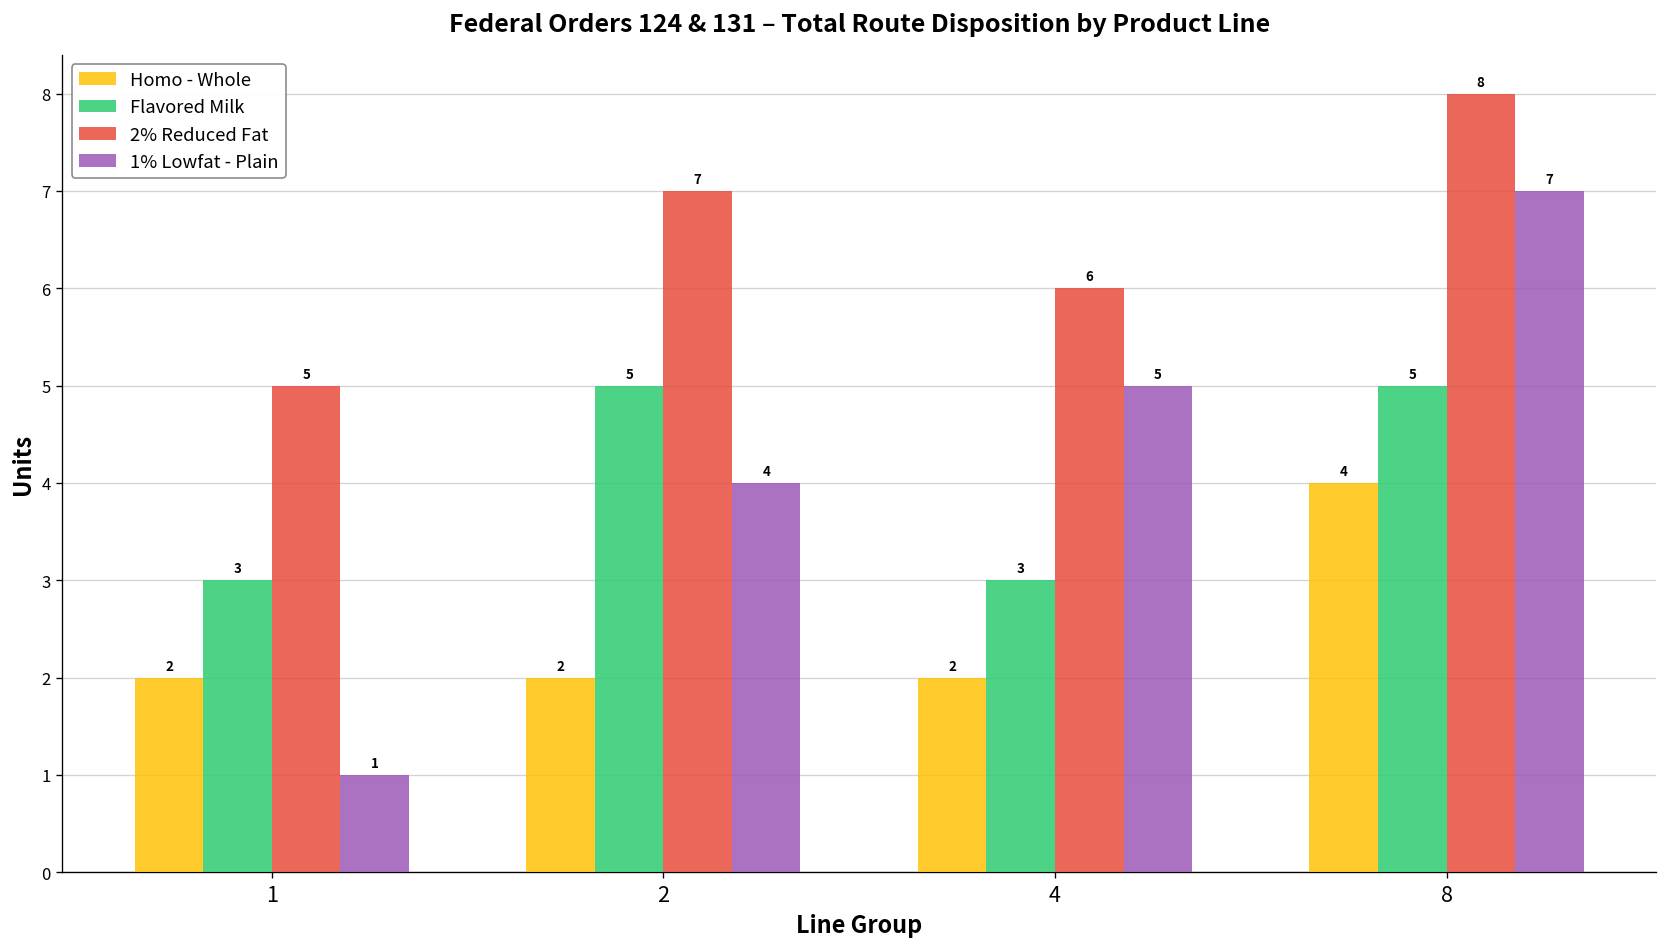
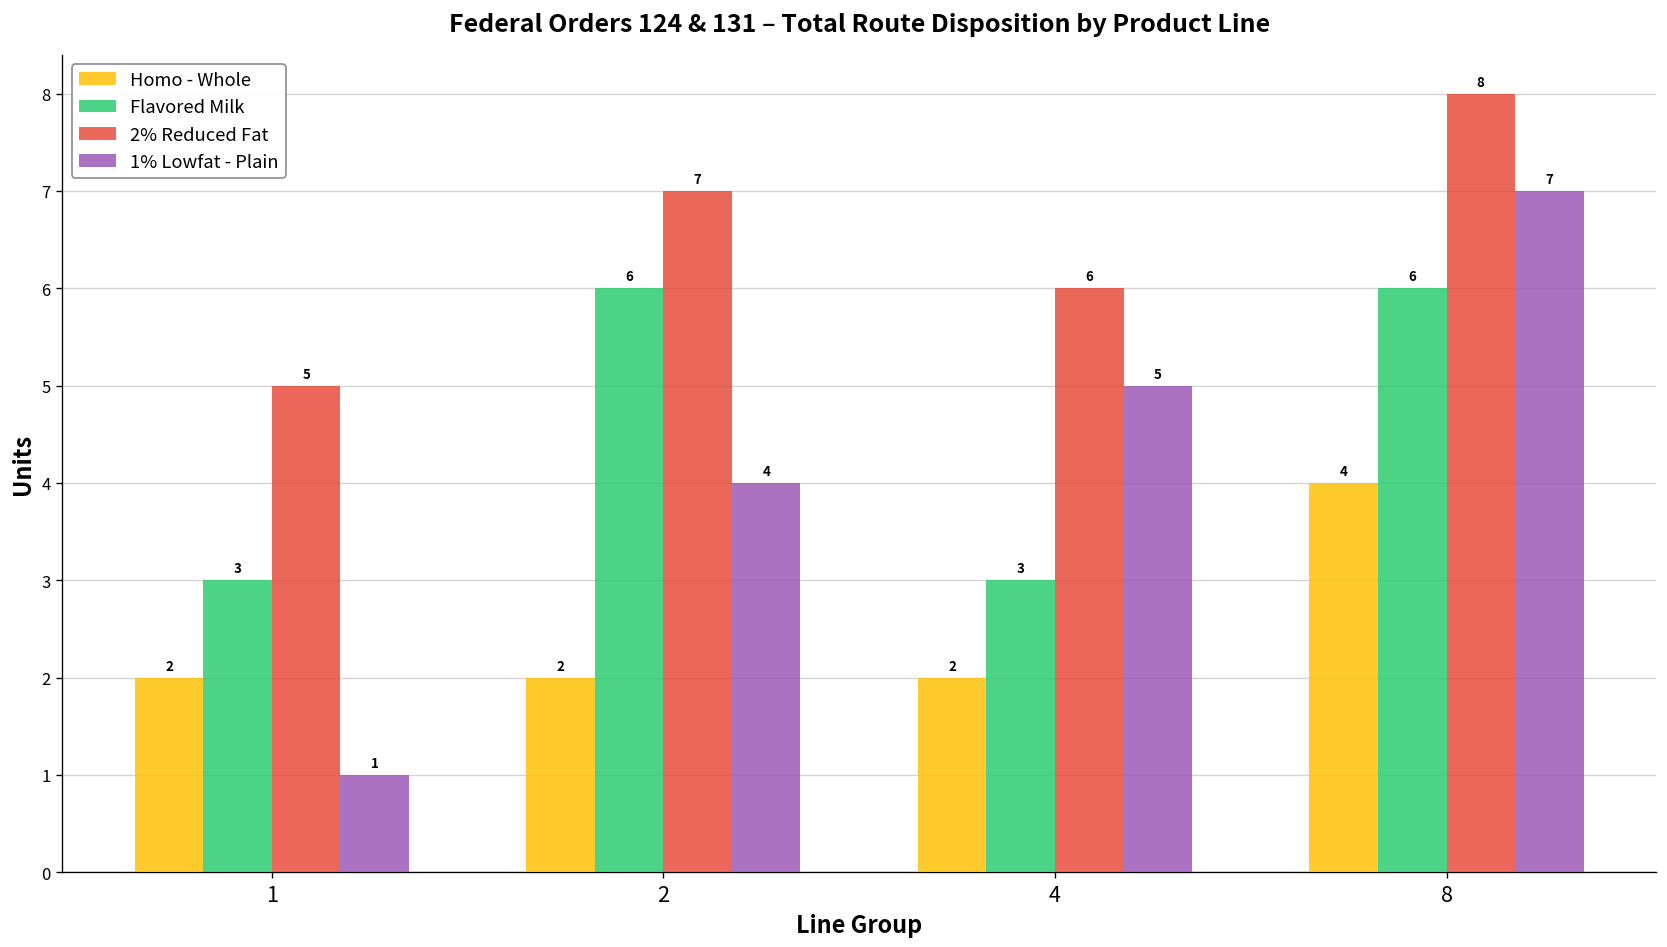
  {
    "Homo - Whole": {
      "1": 2,
      "2": 2,
      "4": 2,
      "8": 4
    },
    "Flavored Milk": {
      "1": 3,
-     "2": 5,
+     "2": 6,
      "4": 3,
-     "8": 5
+     "8": 6
    },
    "2% Reduced Fat": {
      "1": 5,
      "2": 7,
      "4": 6,
      "8": 8
    },
    "1% Lowfat - Plain": {
      "1": 1,
      "2": 4,
      "4": 5,
      "8": 7
    }
  }
